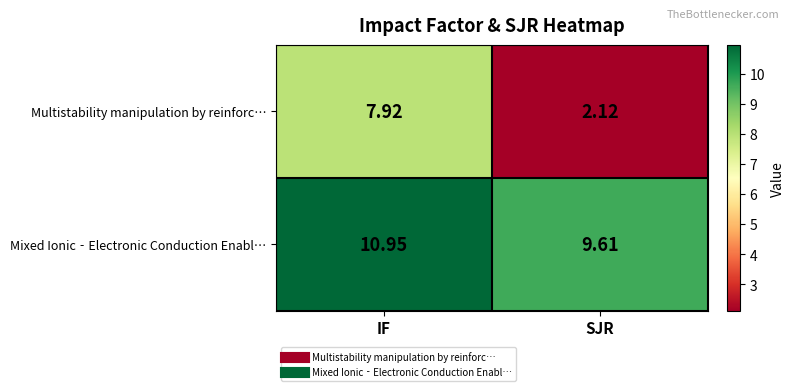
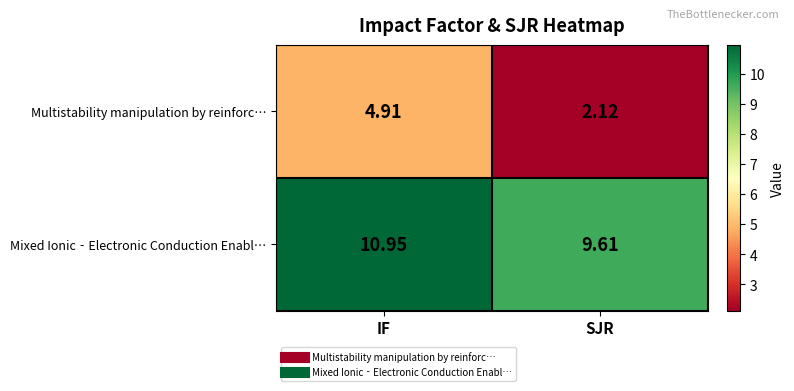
  {
    "Multistability manipulation by reinforc…": {
-     "IF": 7.92,
+     "IF": 4.91,
      "SJR": 2.12
    },
    "Mixed Ionic‐Electronic Conduction Enabl…": {
      "IF": 10.95,
      "SJR": 9.61
    }
  }
